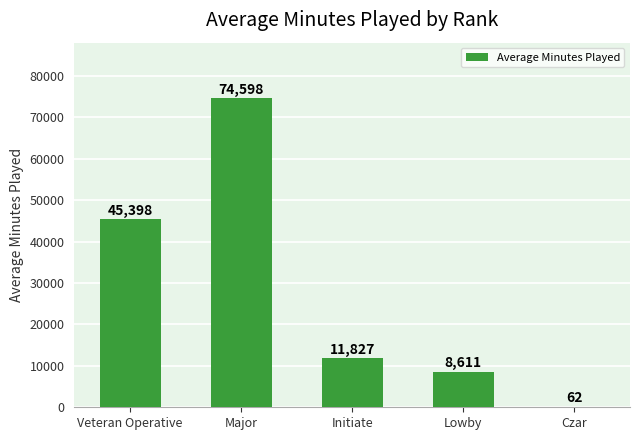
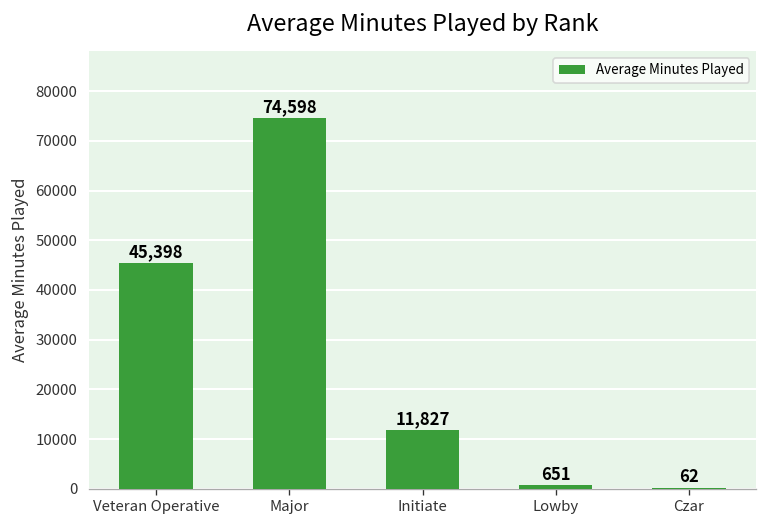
  {
    "Veteran Operative": "45,398",
    "Major": "74,598",
    "Initiate": "11,827",
-   "Lowby": "8,611",
+   "Lowby": "651",
    "Czar": "62"
  }
